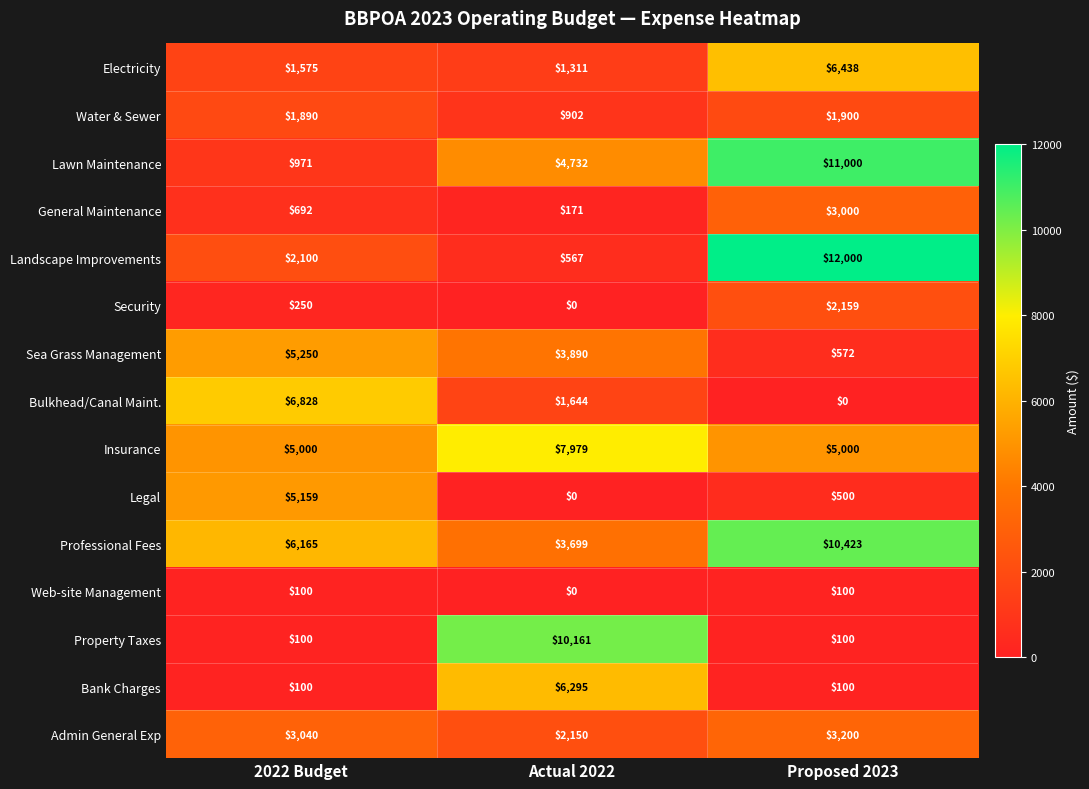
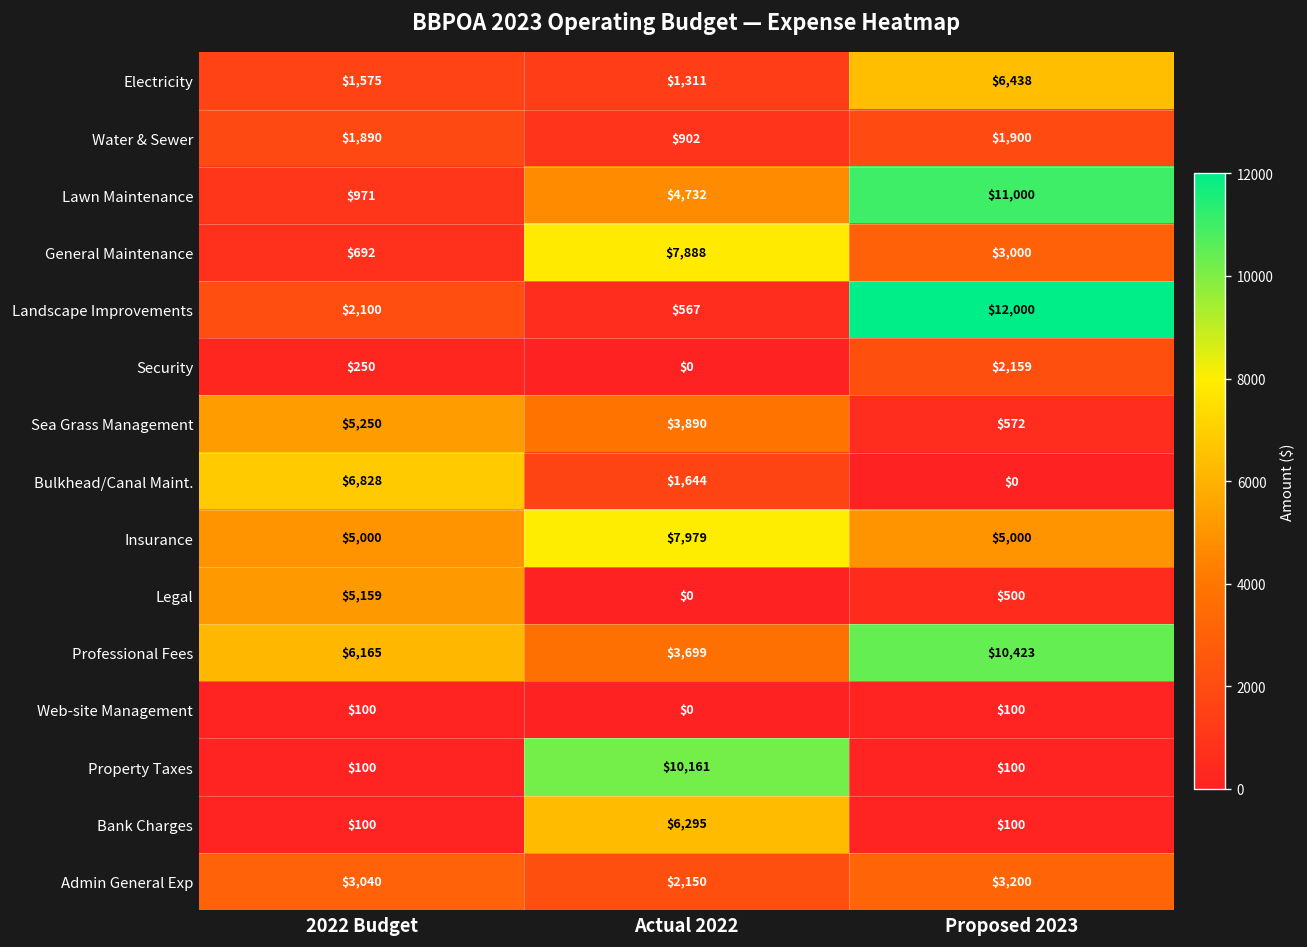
  {
    "Electricity": {
      "2022 Budget": "$1,575",
      "Actual 2022": "$1,311",
      "Proposed 2023": "$6,438"
    },
    "Water & Sewer": {
      "2022 Budget": "$1,890",
      "Actual 2022": "$902",
      "Proposed 2023": "$1,900"
    },
    "Lawn Maintenance": {
      "2022 Budget": "$971",
      "Actual 2022": "$4,732",
      "Proposed 2023": "$11,000"
    },
    "General Maintenance": {
      "2022 Budget": "$692",
-     "Actual 2022": "$171",
+     "Actual 2022": "$7,888",
      "Proposed 2023": "$3,000"
    },
    "Landscape Improvements": {
      "2022 Budget": "$2,100",
      "Actual 2022": "$567",
      "Proposed 2023": "$12,000"
    },
    "Security": {
      "2022 Budget": "$250",
      "Actual 2022": "$0",
      "Proposed 2023": "$2,159"
    },
    "Sea Grass Management": {
      "2022 Budget": "$5,250",
      "Actual 2022": "$3,890",
      "Proposed 2023": "$572"
    },
    "Bulkhead/Canal Maint.": {
      "2022 Budget": "$6,828",
      "Actual 2022": "$1,644",
      "Proposed 2023": "$0"
    },
    "Insurance": {
      "2022 Budget": "$5,000",
      "Actual 2022": "$7,979",
      "Proposed 2023": "$5,000"
    },
    "Legal": {
      "2022 Budget": "$5,159",
      "Actual 2022": "$0",
      "Proposed 2023": "$500"
    },
    "Professional Fees": {
      "2022 Budget": "$6,165",
      "Actual 2022": "$3,699",
      "Proposed 2023": "$10,423"
    },
    "Web-site Management": {
      "2022 Budget": "$100",
      "Actual 2022": "$0",
      "Proposed 2023": "$100"
    },
    "Property Taxes": {
      "2022 Budget": "$100",
      "Actual 2022": "$10,161",
      "Proposed 2023": "$100"
    },
    "Bank Charges": {
      "2022 Budget": "$100",
      "Actual 2022": "$6,295",
      "Proposed 2023": "$100"
    },
    "Admin General Exp": {
      "2022 Budget": "$3,040",
      "Actual 2022": "$2,150",
      "Proposed 2023": "$3,200"
    }
  }
